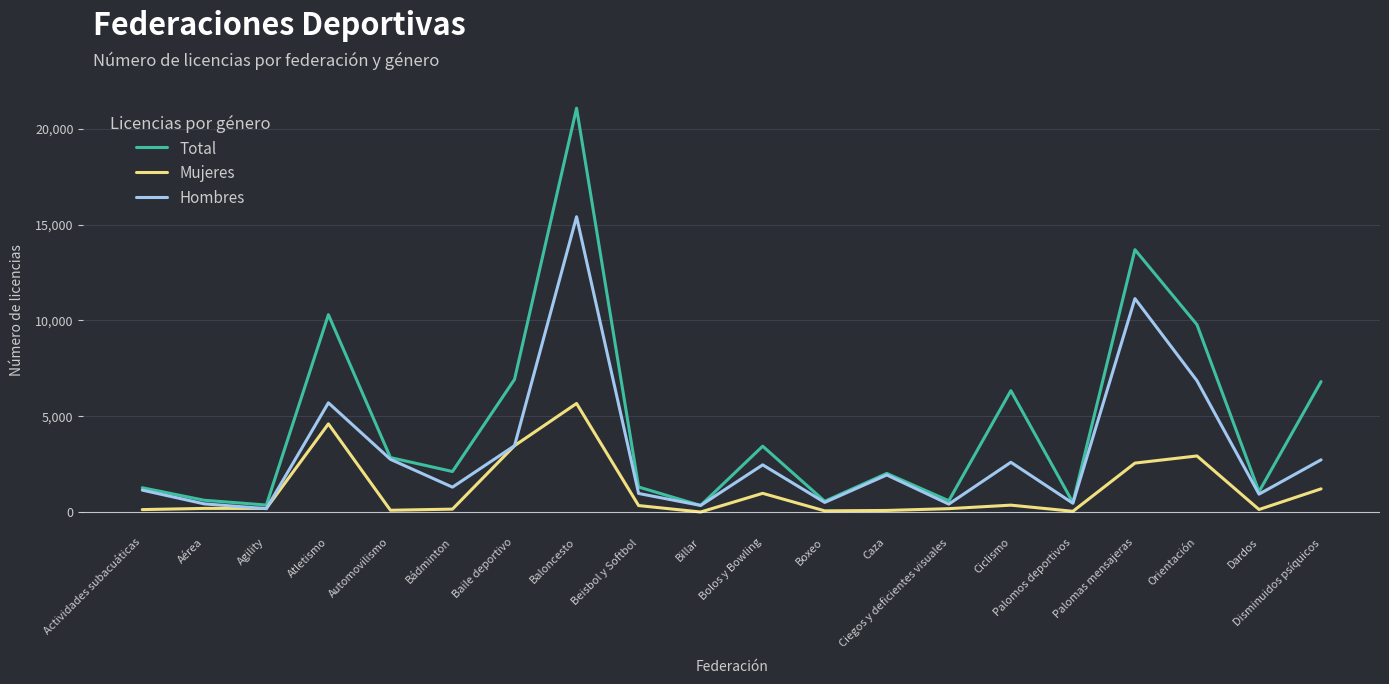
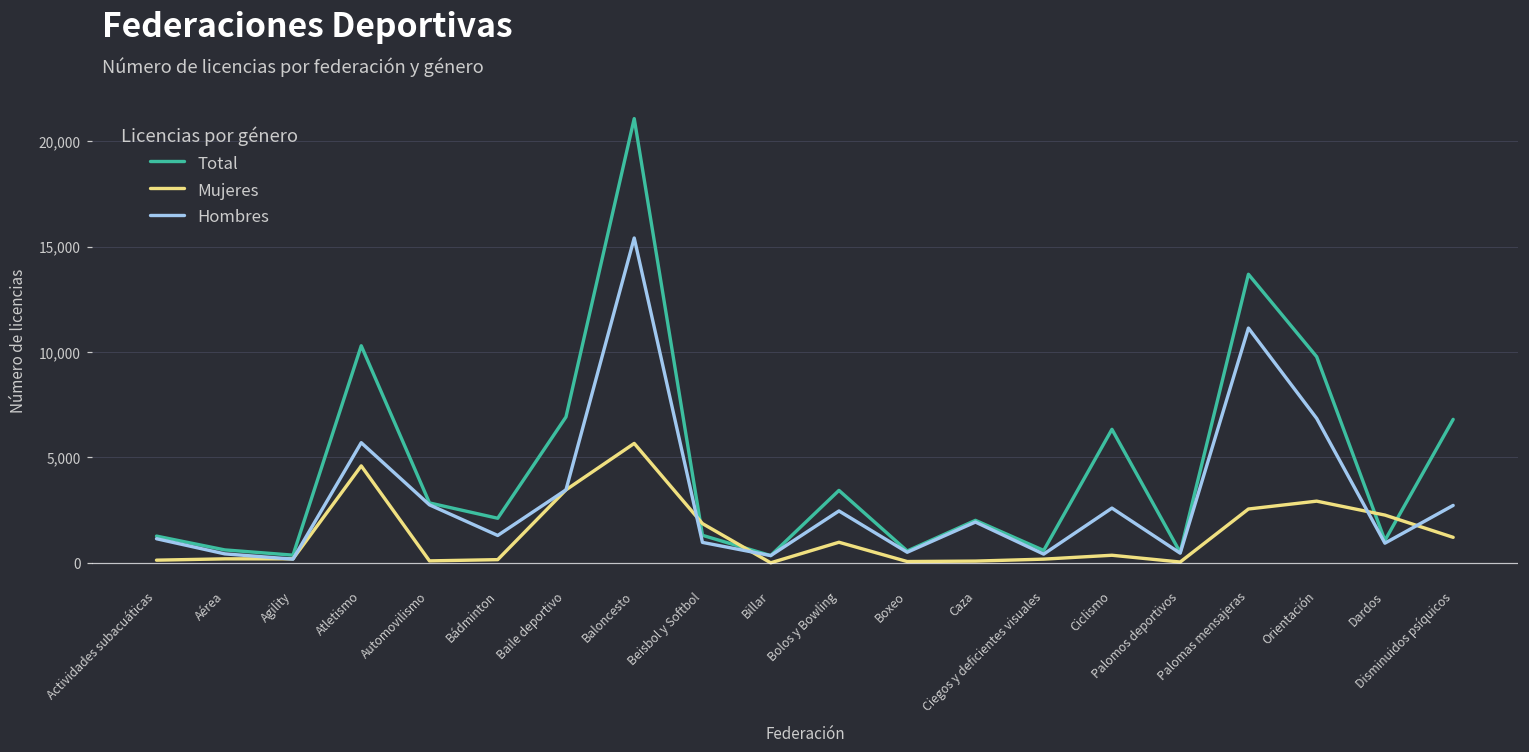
  {
    "Total": {
      "Aérea": "600",
      "Agility": "400",
      "Atletismo": "10,300",
      "Bádminton": "2,100",
      "Baile deportivo": "6,900",
      "Baloncesto": "21,100",
      "Beisbol y Softbol": "1,300",
      "Bolos y Bowling": "3,400",
      "Ciegos y deficientes visuales": "600",
      "Ciclismo": "6,300",
      "Palomas mensajeras": "13,700",
      "Orientación": "9,800",
      "Disminuidos psíquicos": "6,800"
    },
    "Mujeres": {
      "Actividades subacuáticas": "100",
      "Aérea": "200",
      "Atletismo": "4,600",
      "Automovilismo": "100",
      "Bádminton": "200",
      "Baloncesto": "5,700",
-     "Beisbol y Softbol": "300",
+     "Beisbol y Softbol": "1,900",
      "Billar": "0",
      "Bolos y Bowling": "1,000",
      "Boxeo": "100",
      "Caza": "100",
      "Ciegos y deficientes visuales": "200",
      "Ciclismo": "400",
      "Palomos deportivos": "0",
      "Palomas mensajeras": "2,600",
      "Orientación": "2,900",
-     "Dardos": "100",
+     "Dardos": "2,300",
      "Disminuidos psíquicos": "1,200"
    },
    "Hombres": {
      "Aérea": "400",
      "Atletismo": "5,700",
      "Bádminton": "1,300",
      "Baloncesto": "15,400",
      "Beisbol y Softbol": "1,000",
      "Bolos y Bowling": "2,500",
      "Ciegos y deficientes visuales": "400",
      "Ciclismo": "2,600",
      "Palomas mensajeras": "11,100",
      "Orientación": "6,900",
      "Disminuidos psíquicos": "2,700"
    }
  }
